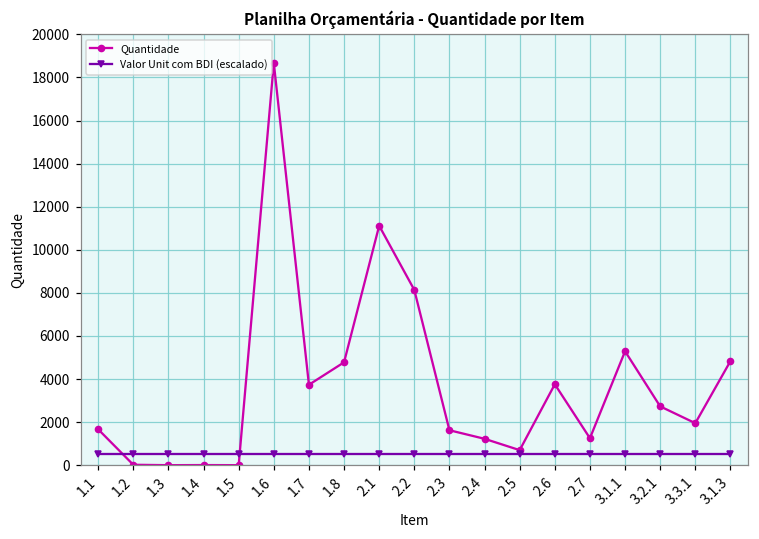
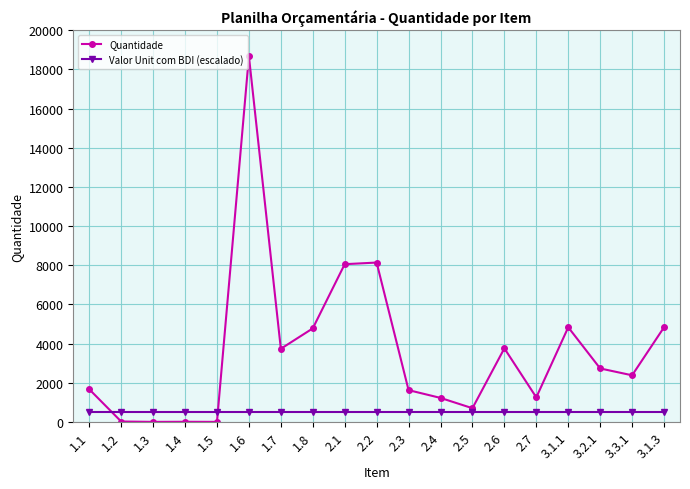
  {
    "Quantidade": {
      "1.1": 1700,
      "1.2": 0,
      "1.3": 0,
      "1.4": 0,
      "1.5": 0,
      "1.6": 18700,
      "1.7": 3700,
      "1.8": 4800,
-     "2.1": 11100,
+     "2.1": 8100,
      "2.2": 8100,
      "2.3": 1600,
      "2.4": 1200,
      "2.5": 700,
      "2.6": 3800,
      "2.7": 1300,
-     "3.1.1": 5300,
+     "3.1.1": 4800,
      "3.2.1": 2700,
-     "3.3.1": 2000,
+     "3.3.1": 2400,
      "3.1.3": 4800
    },
    "Valor Unit com BDI (escalado)": {
      "1.1": 500,
      "1.2": 500,
      "1.3": 500,
      "1.4": 500,
      "1.5": 500,
      "1.6": 500,
      "1.7": 500,
      "1.8": 500,
      "2.1": 500,
      "2.2": 500,
      "2.3": 500,
      "2.4": 500,
      "2.5": 500,
      "2.6": 500,
      "2.7": 500,
      "3.1.1": 500,
      "3.2.1": 500,
      "3.3.1": 500,
      "3.1.3": 500
    }
  }
